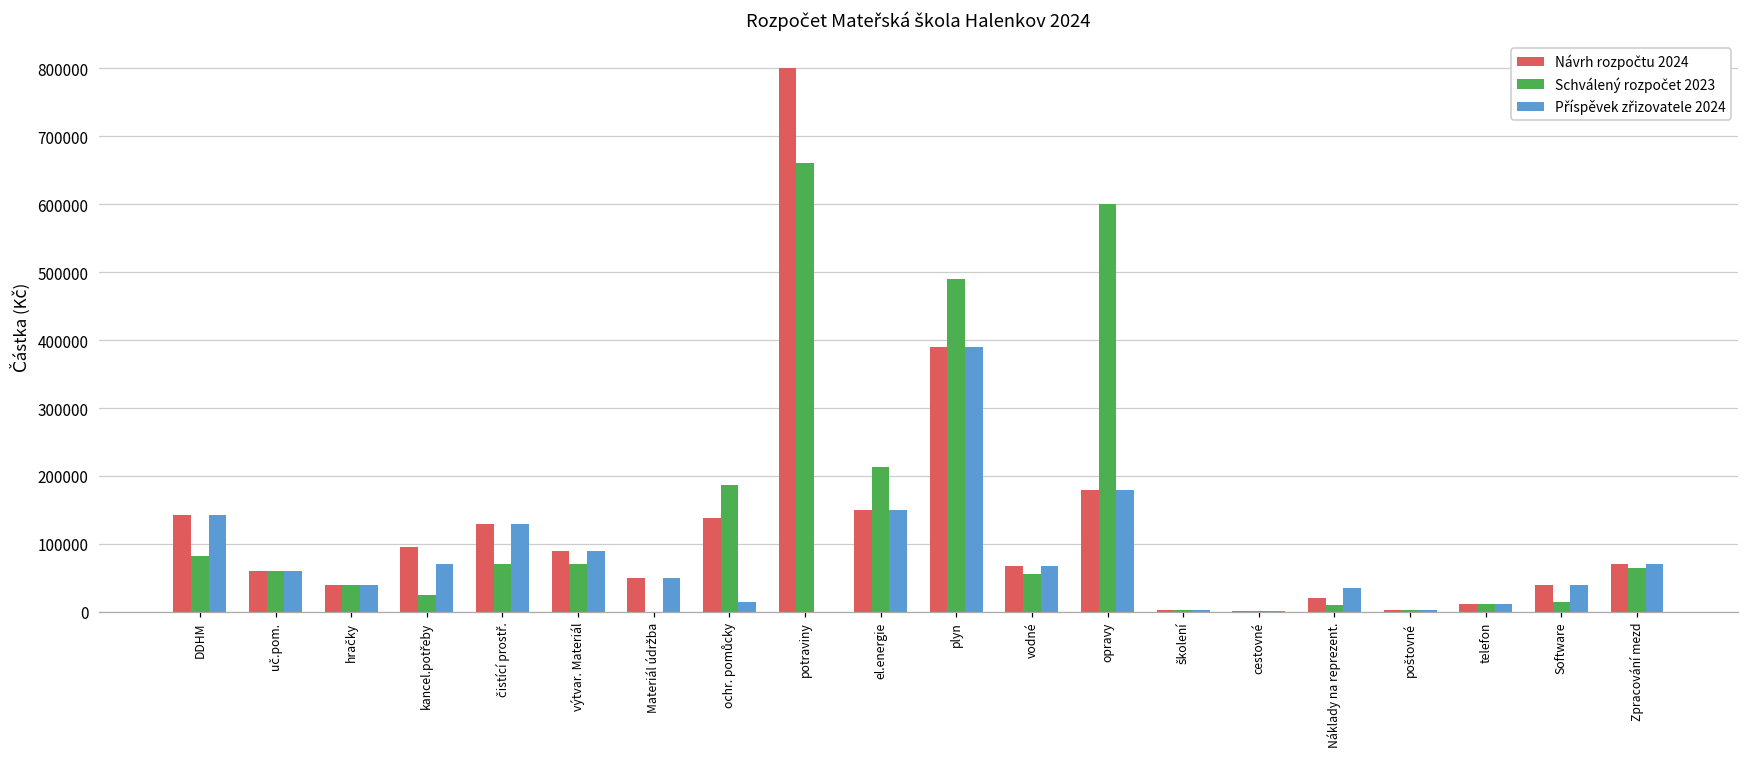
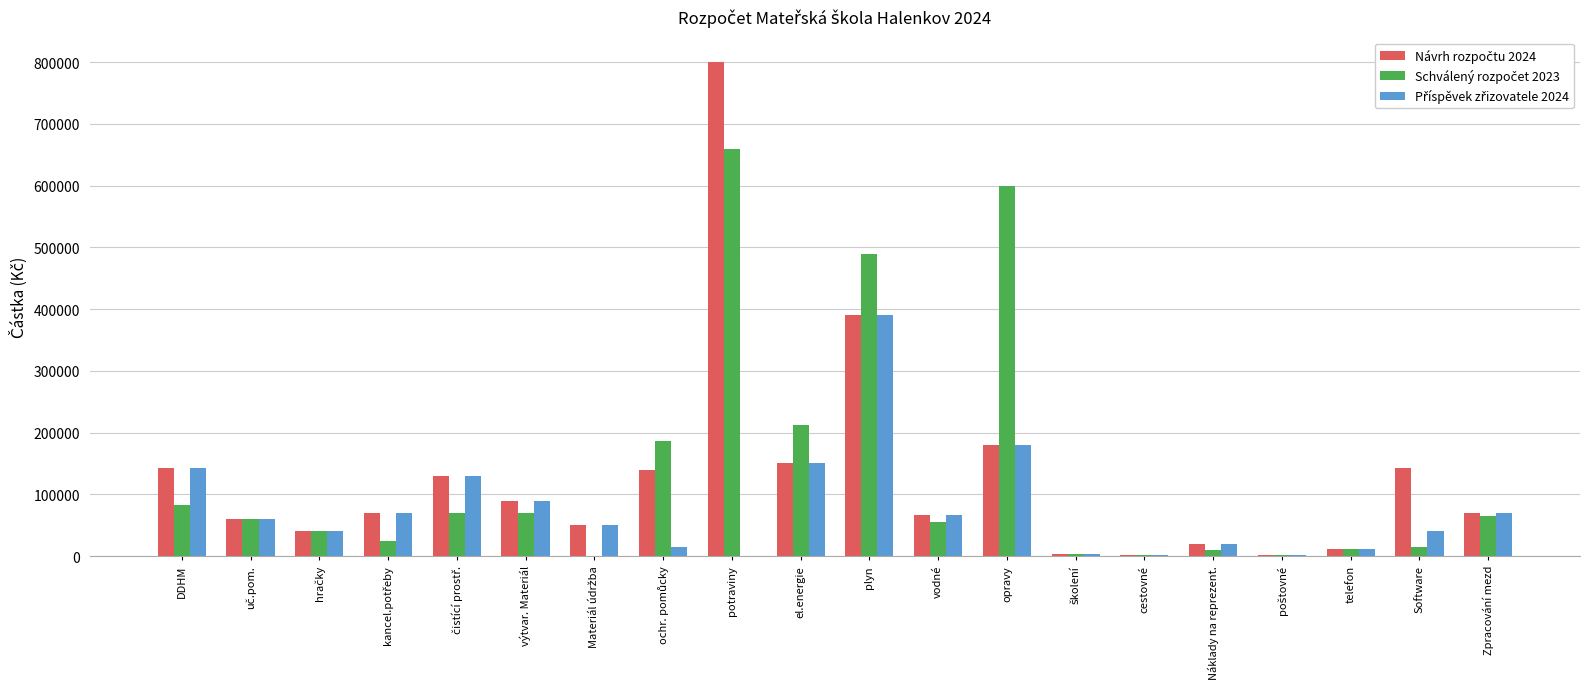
  {
    "Návrh rozpočtu 2024": {
      "DDHM": 140000,
      "uč.pom.": 60000,
      "hračky": 40000,
-     "kancel.potřeby": 90000,
+     "kancel.potřeby": 70000,
      "čistící prostř.": 130000,
      "výtvar. Materiál": 90000,
      "Materiál údržba": 50000,
      "ochr. pomůcky": 140000,
      "potraviny": 800000,
      "el.energie": 150000,
      "plyn": 390000,
      "vodné": 70000,
      "opravy": 180000,
      "Náklady na reprezent.": 20000,
      "telefon": 10000,
-     "Software": 40000,
+     "Software": 140000,
      "Zpracování mezd": 70000
    },
    "Schválený rozpočet 2023": {
      "DDHM": 80000,
      "uč.pom.": 60000,
      "hračky": 40000,
      "kancel.potřeby": 20000,
      "čistící prostř.": 70000,
      "výtvar. Materiál": 70000,
      "Materiál údržba": 0,
      "ochr. pomůcky": 190000,
      "potraviny": 660000,
      "el.energie": 210000,
      "plyn": 490000,
      "vodné": 60000,
      "opravy": 600000,
      "Náklady na reprezent.": 10000,
      "telefon": 10000,
      "Software": 20000,
      "Zpracování mezd": 70000
    },
    "Příspěvek zřizovatele 2024": {
      "DDHM": 140000,
      "uč.pom.": 60000,
      "hračky": 40000,
      "kancel.potřeby": 70000,
      "čistící prostř.": 130000,
      "výtvar. Materiál": 90000,
      "Materiál údržba": 50000,
      "ochr. pomůcky": 20000,
      "potraviny": 0,
      "el.energie": 150000,
      "plyn": 390000,
      "vodné": 70000,
      "opravy": 180000,
-     "Náklady na reprezent.": 40000,
+     "Náklady na reprezent.": 20000,
      "telefon": 10000,
      "Software": 40000,
      "Zpracování mezd": 70000
    }
  }
